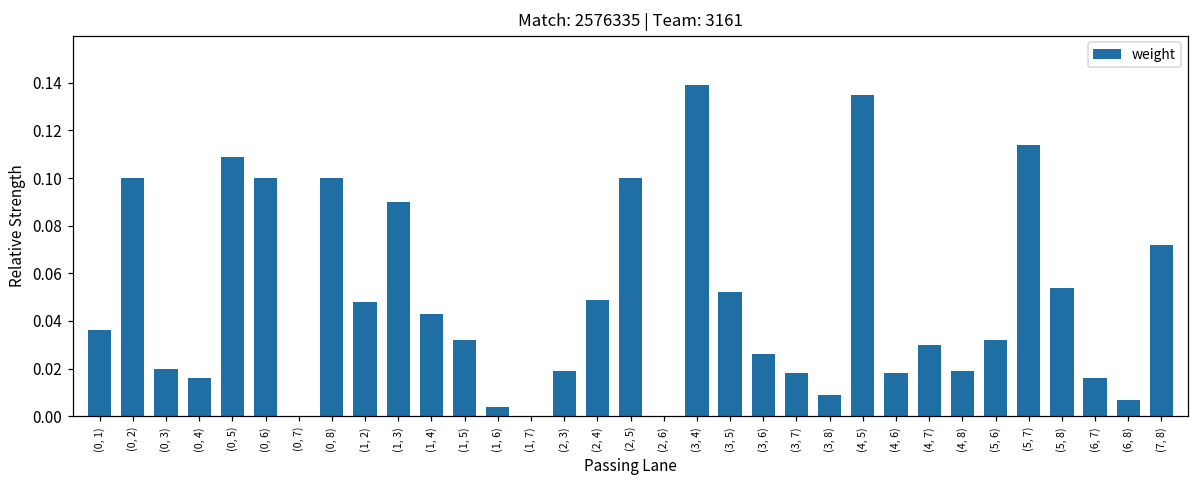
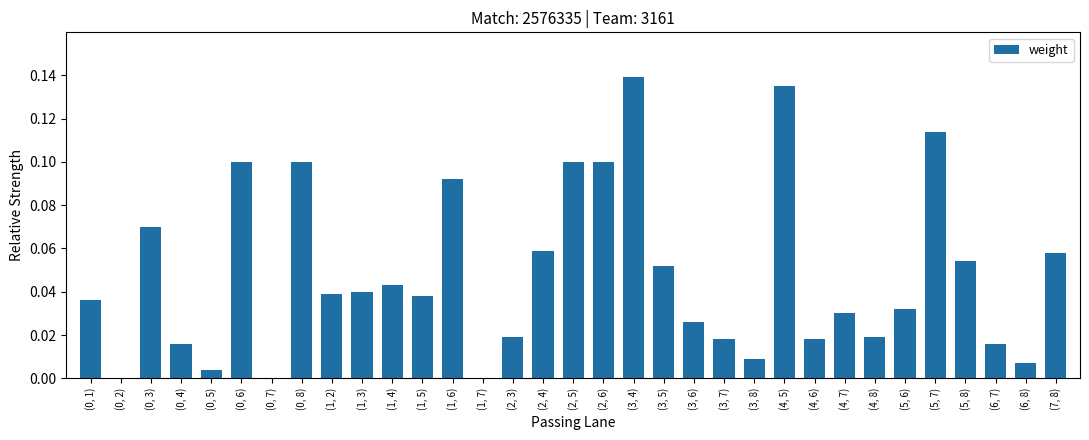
  {
    "(0, 1)": 0.036,
-   "(0, 2)": 0.1,
-   "(0, 3)": 0.02,
+   "(0, 2)": 0.0,
+   "(0, 3)": 0.07,
    "(0, 4)": 0.016,
-   "(0, 5)": 0.109,
+   "(0, 5)": 0.004,
    "(0, 6)": 0.100,
    "(0, 7)": 0.000,
    "(0, 8)": 0.100,
-   "(1, 2)": 0.048,
-   "(1, 3)": 0.09,
+   "(1, 2)": 0.039,
+   "(1, 3)": 0.04,
    "(1, 4)": 0.043,
-   "(1, 5)": 0.032,
-   "(1, 6)": 0.004,
+   "(1, 5)": 0.038,
+   "(1, 6)": 0.092,
    "(1, 7)": 0.000,
    "(2, 3)": 0.019,
-   "(2, 4)": 0.049,
+   "(2, 4)": 0.059,
    "(2, 5)": 0.100,
-   "(2, 6)": 0.0,
+   "(2, 6)": 0.1,
    "(3, 4)": 0.139,
    "(3, 5)": 0.052,
    "(3, 6)": 0.026,
    "(3, 7)": 0.018,
    "(3, 8)": 0.009,
    "(4, 5)": 0.135,
    "(4, 6)": 0.018,
    "(4, 7)": 0.030,
    "(4, 8)": 0.019,
    "(5, 6)": 0.032,
    "(5, 7)": 0.114,
    "(5, 8)": 0.054,
    "(6, 7)": 0.016,
    "(6, 8)": 0.007,
-   "(7, 8)": 0.072
+   "(7, 8)": 0.058
  }
